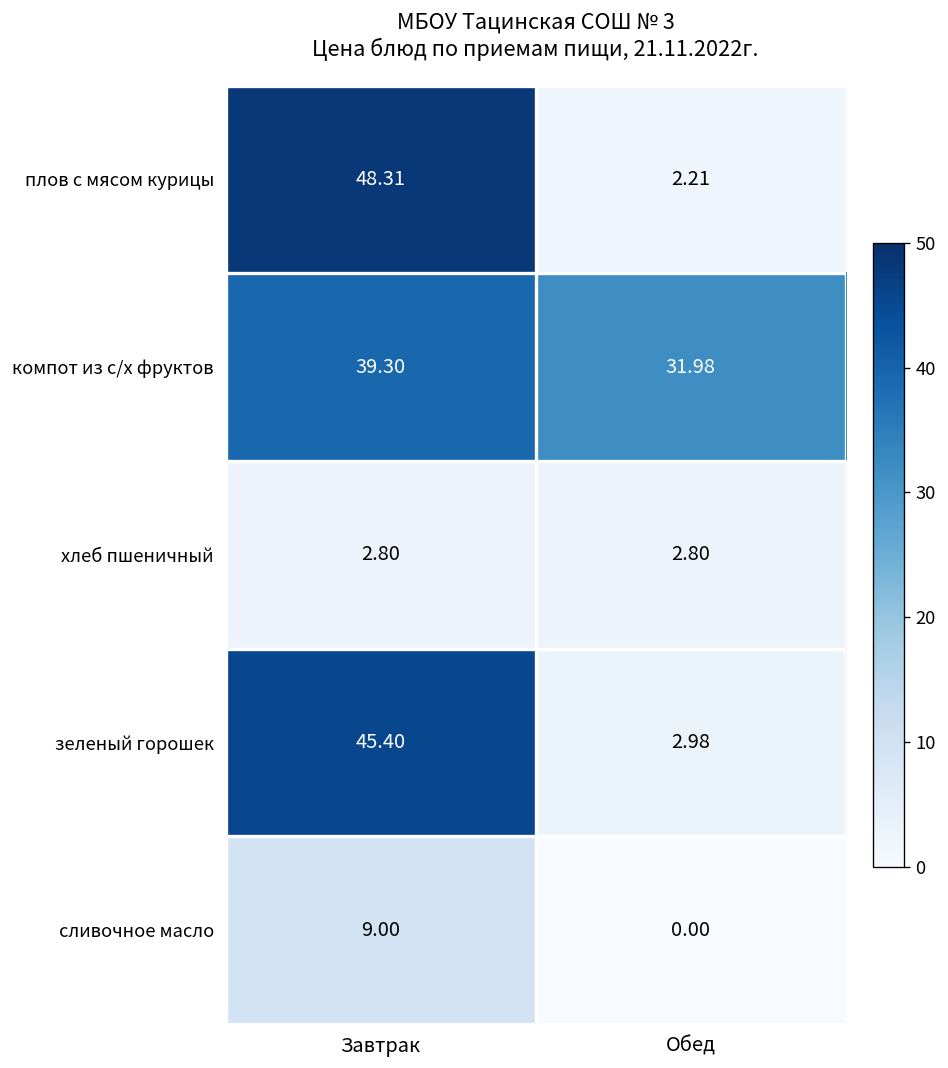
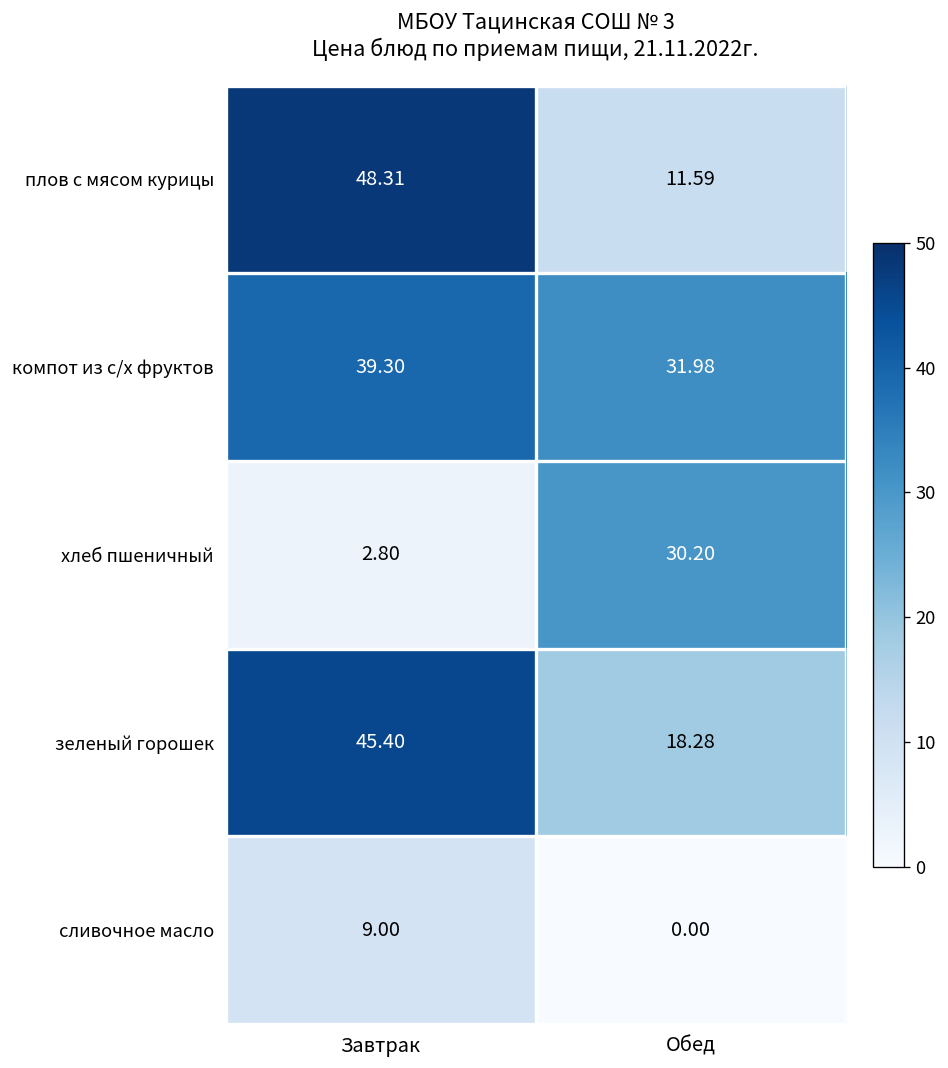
  {
    "плов с мясом курицы": {
      "Завтрак": 48.31,
-     "Обед": 2.21
+     "Обед": 11.59
    },
    "компот из с/х фруктов": {
      "Завтрак": 39.30,
      "Обед": 31.98
    },
    "хлеб пшеничный": {
      "Завтрак": 2.80,
-     "Обед": 2.80
+     "Обед": 30.20
    },
    "зеленый горошек": {
      "Завтрак": 45.40,
-     "Обед": 2.98
+     "Обед": 18.28
    },
    "сливочное масло": {
      "Завтрак": 9.00,
      "Обед": 0.00
    }
  }
